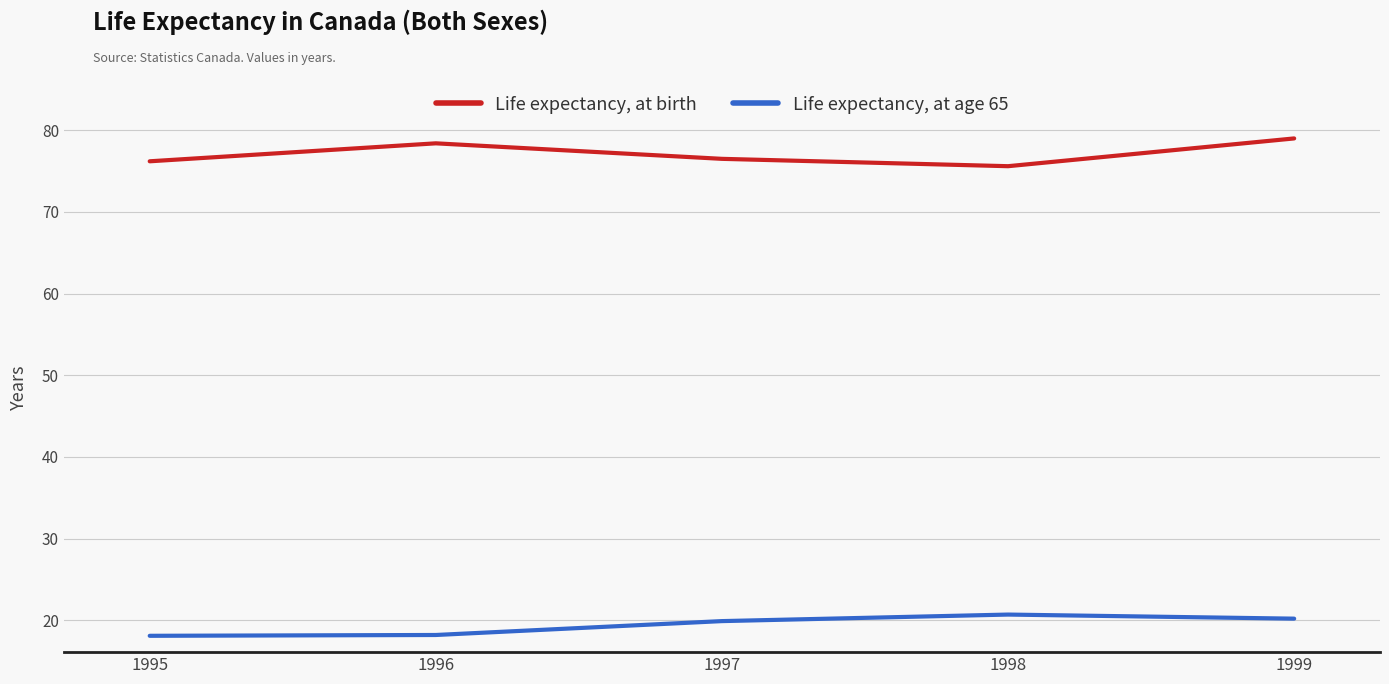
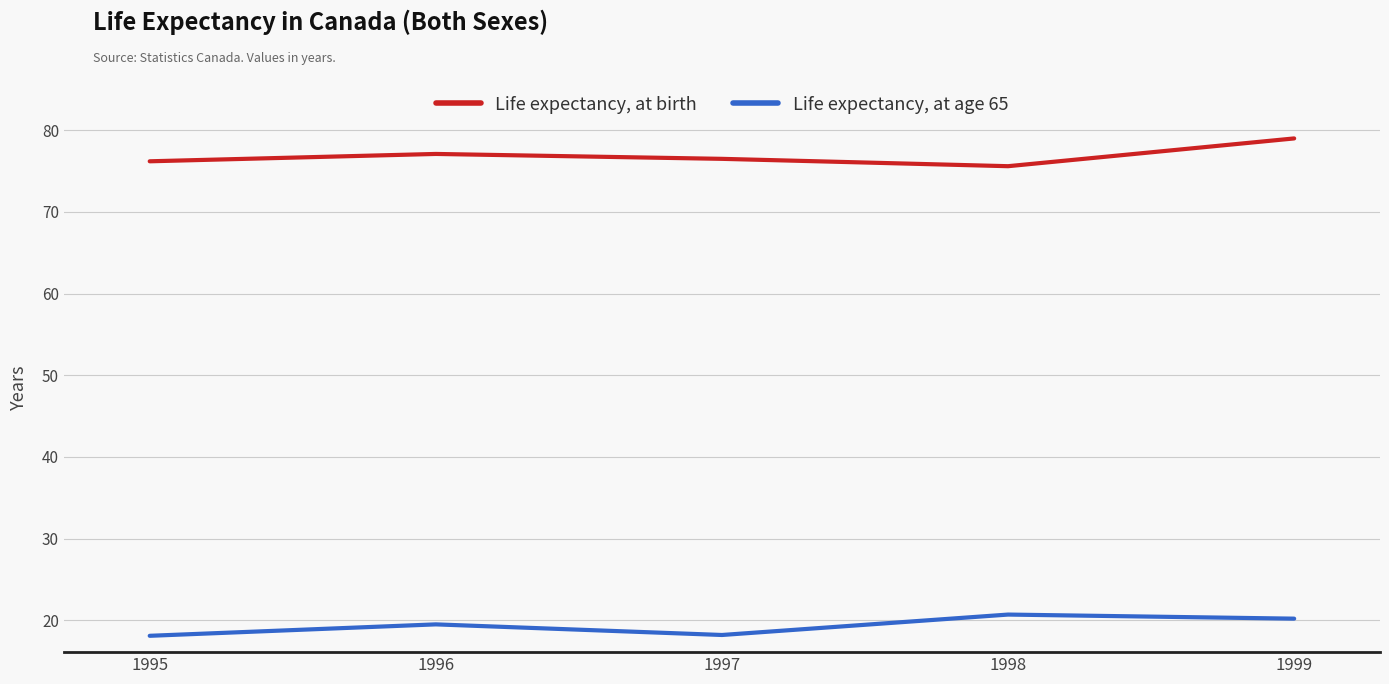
  {
    "Life expectancy, at birth": {
      "1995": 76,
-     "1996": 78,
+     "1996": 77,
      "1997": 77,
      "1998": 76,
      "1999": 79
    },
    "Life expectancy, at age 65": {
      "1995": 18,
-     "1996": 18,
-     "1997": 20,
+     "1996": 20,
+     "1997": 18,
      "1998": 21,
      "1999": 20
    }
  }
